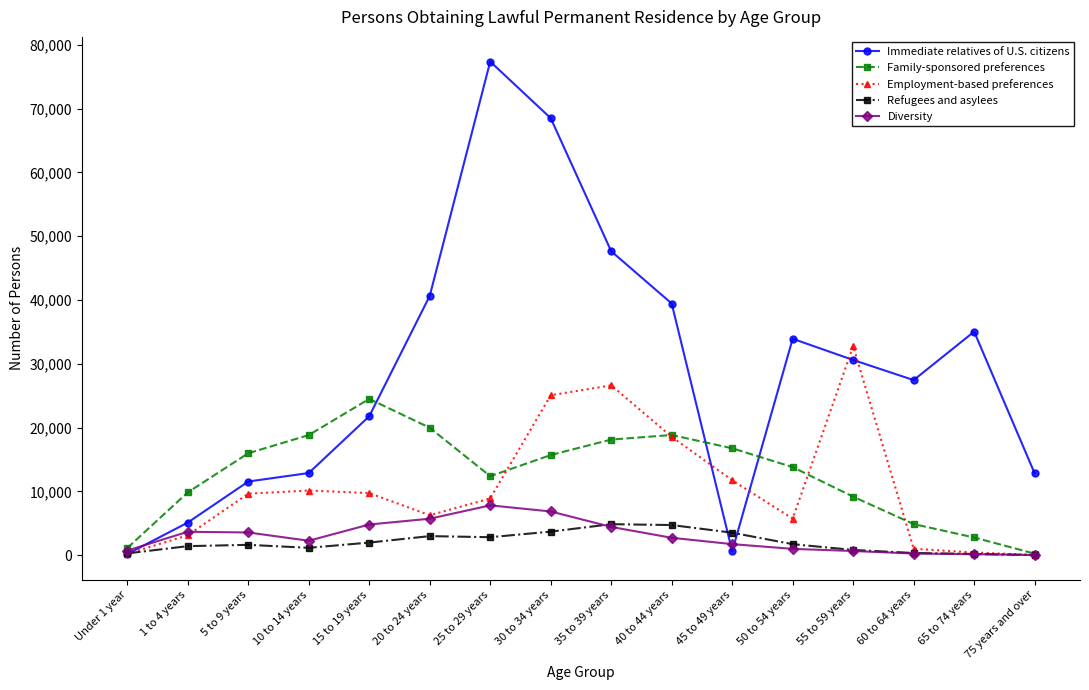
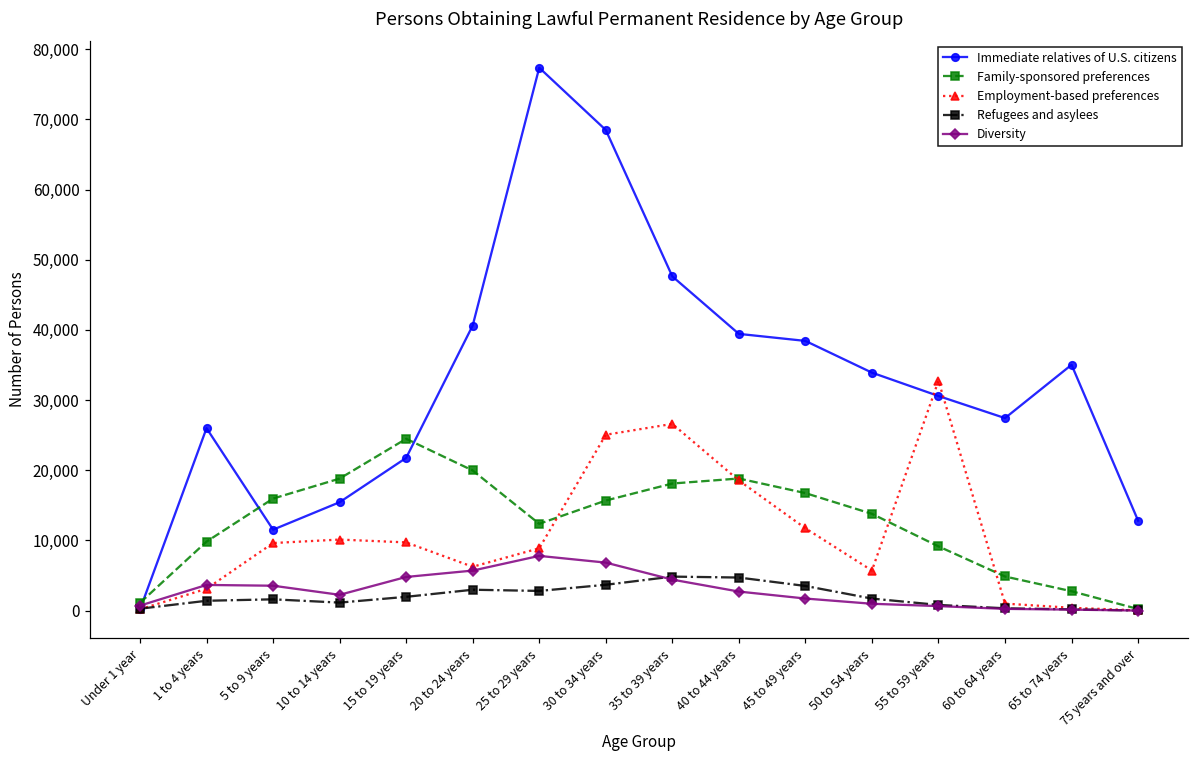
  {
    "Immediate relatives of U.S. citizens": {
-     "1 to 4 years": "5,000",
+     "1 to 4 years": "26,000",
      "5 to 9 years": "12,000",
-     "10 to 14 years": "13,000",
+     "10 to 14 years": "15,000",
      "15 to 19 years": "22,000",
      "20 to 24 years": "41,000",
      "25 to 29 years": "77,000",
      "30 to 34 years": "68,000",
      "35 to 39 years": "48,000",
      "40 to 44 years": "39,000",
-     "45 to 49 years": "1,000",
+     "45 to 49 years": "38,000",
      "50 to 54 years": "34,000",
      "55 to 59 years": "31,000",
      "60 to 64 years": "27,000",
      "65 to 74 years": "35,000",
      "75 years and over": "13,000"
    },
    "Family-sponsored preferences": {
      "Under 1 year": "1,000",
      "1 to 4 years": "10,000",
      "5 to 9 years": "16,000",
      "10 to 14 years": "19,000",
      "15 to 19 years": "24,000",
      "20 to 24 years": "20,000",
      "25 to 29 years": "12,000",
      "30 to 34 years": "16,000",
      "35 to 39 years": "18,000",
      "45 to 49 years": "17,000",
      "50 to 54 years": "14,000",
      "55 to 59 years": "9,000",
      "60 to 64 years": "5,000",
      "65 to 74 years": "3,000"
    },
    "Employment-based preferences": {
      "1 to 4 years": "3,000",
      "5 to 9 years": "10,000",
      "10 to 14 years": "10,000",
      "15 to 19 years": "10,000",
      "20 to 24 years": "6,000",
      "25 to 29 years": "9,000",
      "30 to 34 years": "25,000",
      "35 to 39 years": "27,000",
      "45 to 49 years": "12,000",
      "50 to 54 years": "6,000",
      "55 to 59 years": "33,000",
      "60 to 64 years": "1,000"
    },
    "Refugees and asylees": {
      "1 to 4 years": "1,000",
      "5 to 9 years": "2,000",
      "10 to 14 years": "1,000",
      "15 to 19 years": "2,000",
      "20 to 24 years": "3,000",
      "25 to 29 years": "3,000",
      "30 to 34 years": "4,000",
      "35 to 39 years": "5,000",
      "40 to 44 years": "5,000",
      "45 to 49 years": "4,000",
      "50 to 54 years": "2,000"
    },
    "Diversity": {
      "Under 1 year": "1,000",
      "1 to 4 years": "4,000",
      "5 to 9 years": "4,000",
      "10 to 14 years": "2,000",
      "15 to 19 years": "5,000",
      "20 to 24 years": "6,000",
      "25 to 29 years": "8,000",
      "30 to 34 years": "7,000",
      "35 to 39 years": "4,000",
      "40 to 44 years": "3,000",
      "45 to 49 years": "2,000",
      "50 to 54 years": "1,000"
    }
  }
